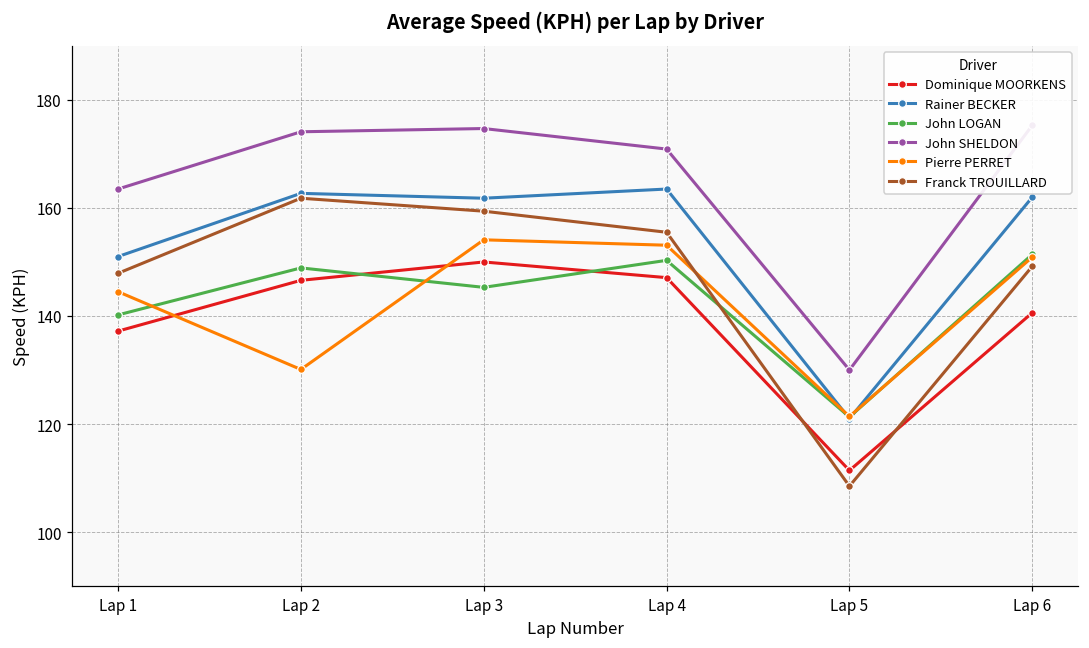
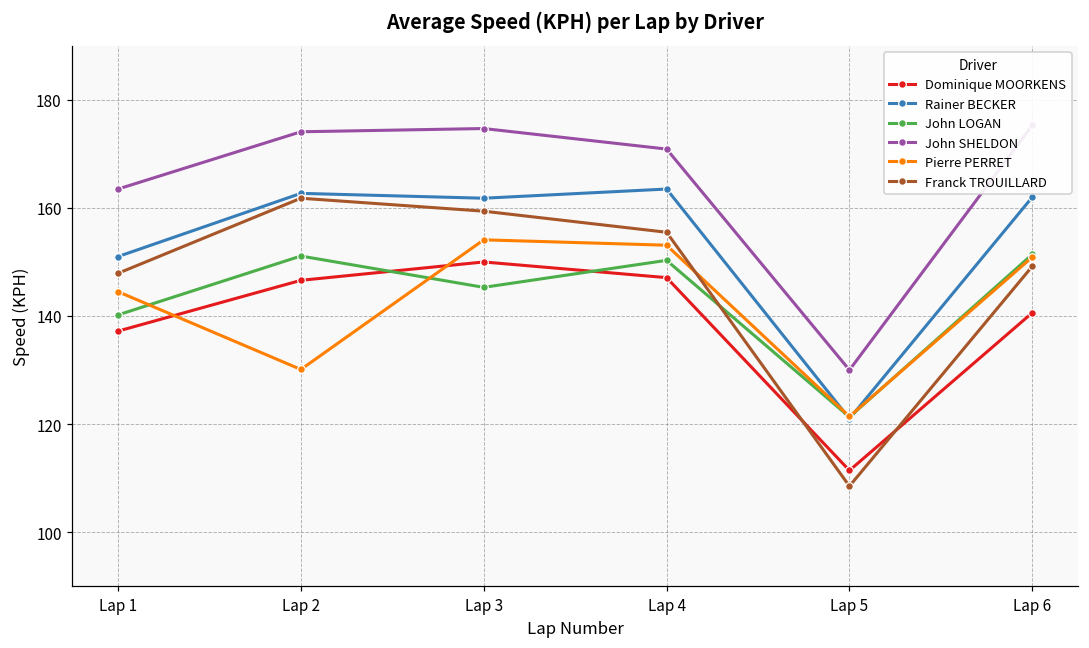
  {
    "Dominique MOORKENS": {
      "Lap 1": 137,
      "Lap 2": 147,
      "Lap 3": 150,
      "Lap 4": 147,
      "Lap 5": 111,
      "Lap 6": 141
    },
    "Rainer BECKER": {
      "Lap 1": 151,
      "Lap 2": 163,
      "Lap 3": 162,
      "Lap 4": 164
    },
    "John LOGAN": {
      "Lap 1": 140,
-     "Lap 2": 149,
+     "Lap 2": 151,
      "Lap 3": 145,
      "Lap 4": 150
    },
    "John SHELDON": {
      "Lap 1": 164,
      "Lap 2": 174,
      "Lap 3": 175,
      "Lap 4": 171,
      "Lap 5": 130
    },
    "Pierre PERRET": {
      "Lap 1": 145,
      "Lap 2": 130,
      "Lap 3": 154,
      "Lap 4": 153
    },
    "Franck TROUILLARD": {
      "Lap 1": 148,
      "Lap 2": 162,
      "Lap 3": 159,
      "Lap 4": 156,
      "Lap 5": 109,
      "Lap 6": 149
    }
  }
